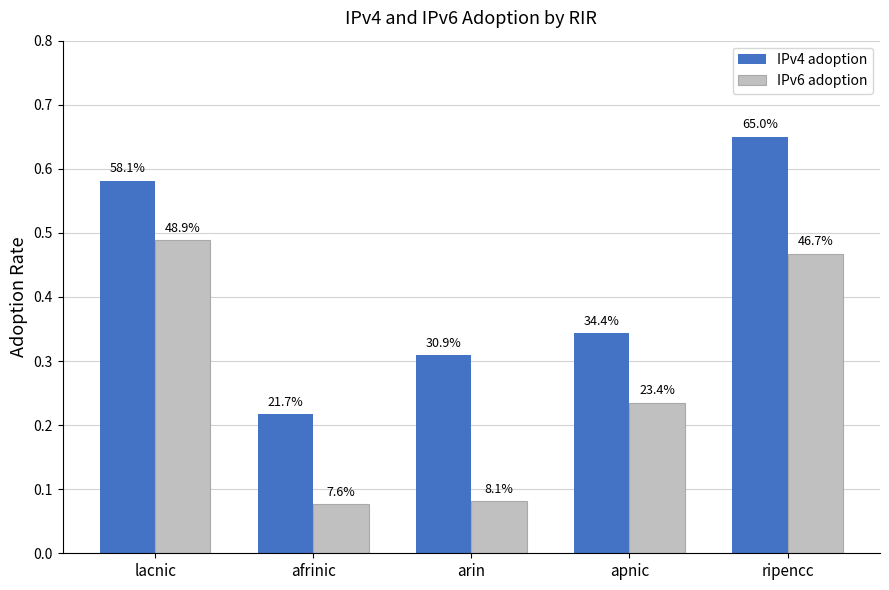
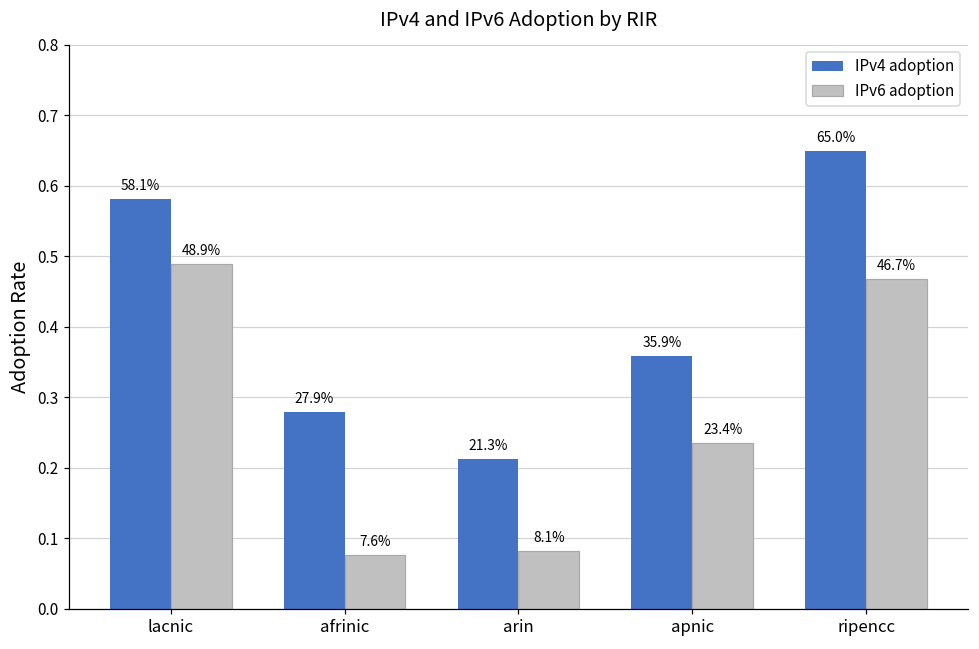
  {
    "IPv4 adoption": {
      "lacnic": "58.1%",
-     "afrinic": "21.7%",
-     "arin": "30.9%",
-     "apnic": "34.4%",
+     "afrinic": "27.9%",
+     "arin": "21.3%",
+     "apnic": "35.9%",
      "ripencc": "65.0%"
    },
    "IPv6 adoption": {
      "lacnic": "48.9%",
      "afrinic": "7.6%",
      "arin": "8.1%",
      "apnic": "23.4%",
      "ripencc": "46.7%"
    }
  }
